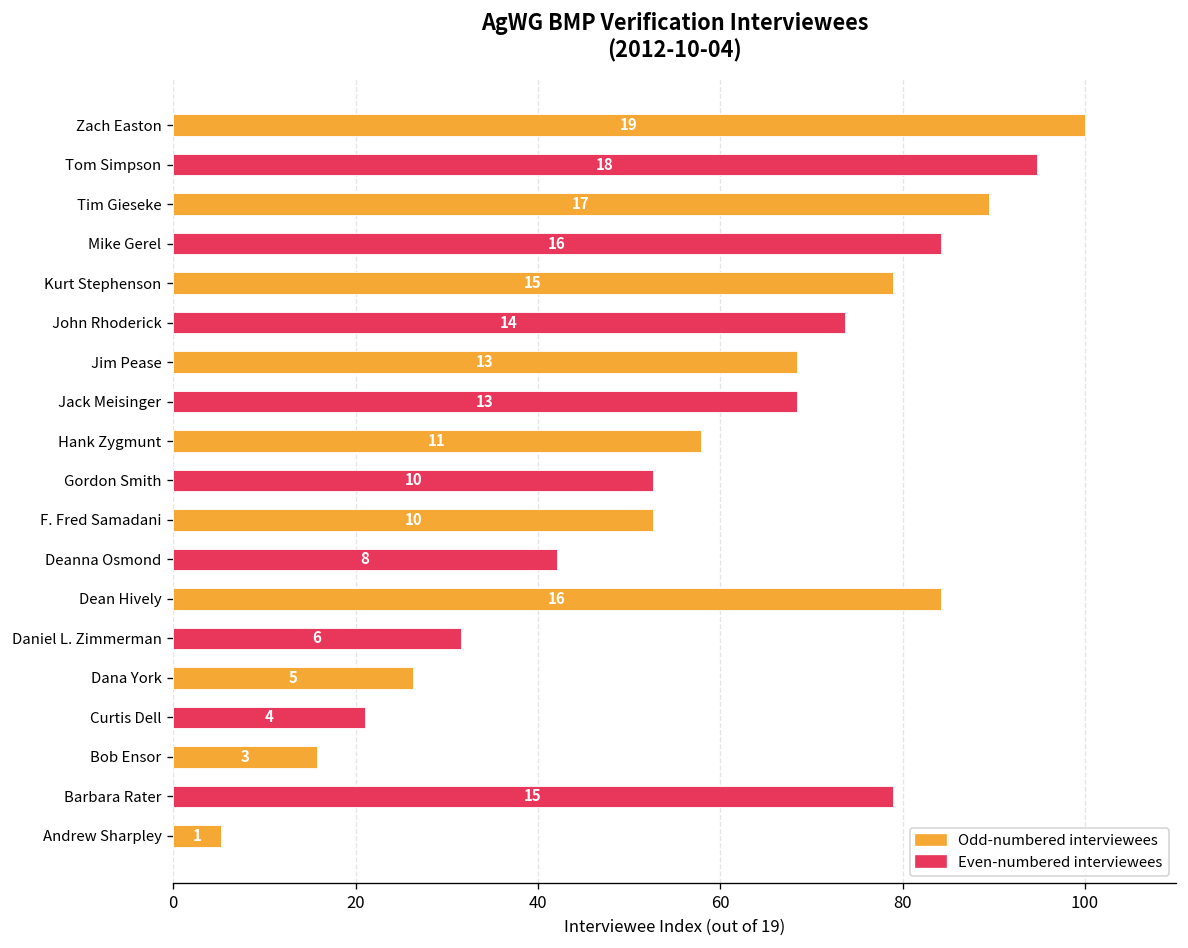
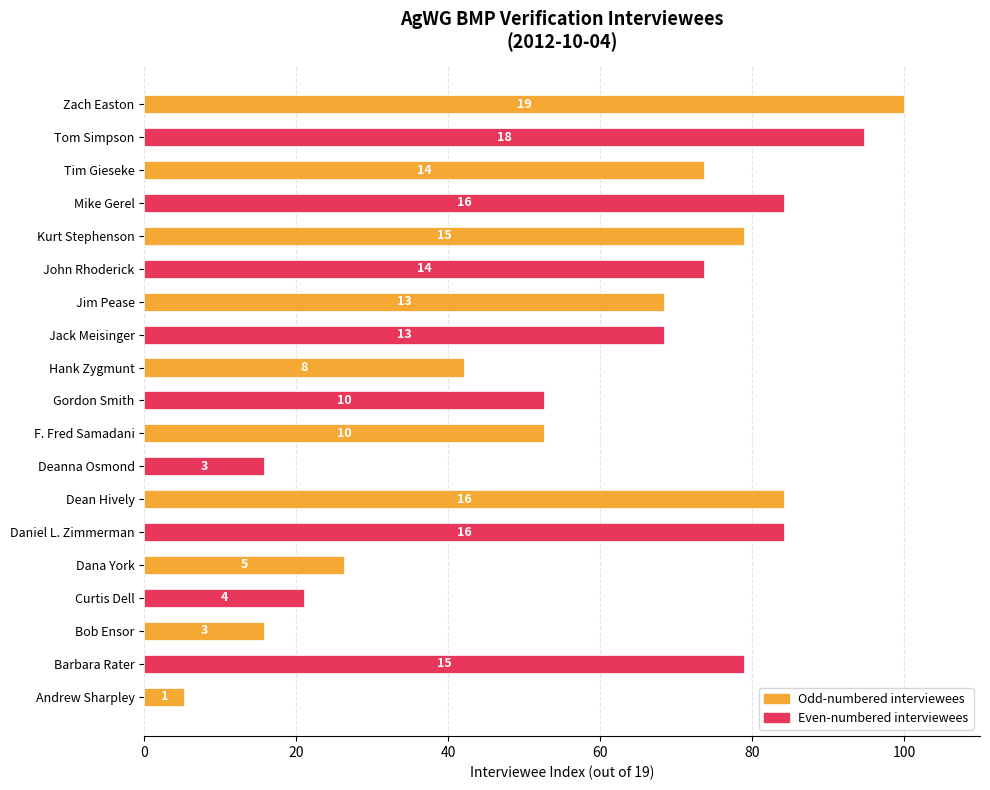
  {
-   "Tim Gieseke": 17,
-   "Hank Zygmunt": 11,
-   "Deanna Osmond": 8,
-   "Daniel L. Zimmerman": 6
+   "Tim Gieseke": 14,
+   "Hank Zygmunt": 8,
+   "Deanna Osmond": 3,
+   "Daniel L. Zimmerman": 16
  }
